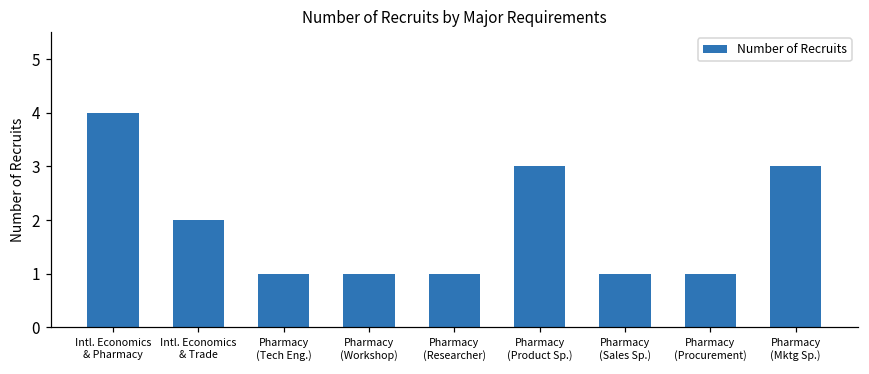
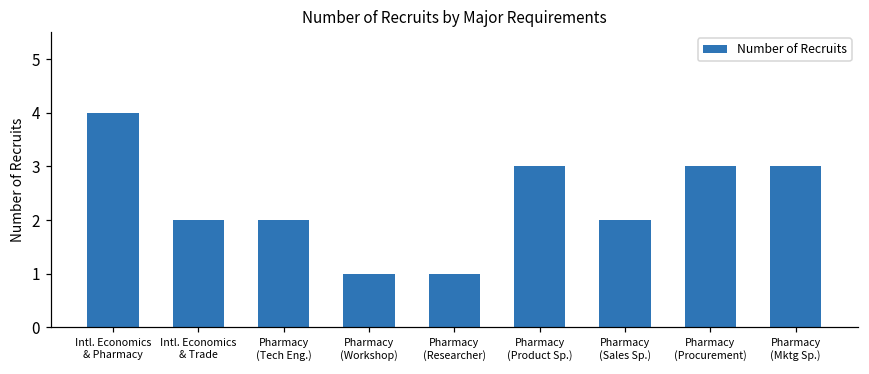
  {
    "Intl. Economics & Pharmacy": 4,
    "Intl. Economics & Trade": 2,
-   "Pharmacy (Tech Eng.)": 1,
+   "Pharmacy (Tech Eng.)": 2,
    "Pharmacy (Workshop)": 1,
    "Pharmacy (Researcher)": 1,
    "Pharmacy (Product Sp.)": 3,
-   "Pharmacy (Sales Sp.)": 1,
-   "Pharmacy (Procurement)": 1,
+   "Pharmacy (Sales Sp.)": 2,
+   "Pharmacy (Procurement)": 3,
    "Pharmacy (Mktg Sp.)": 3
  }
